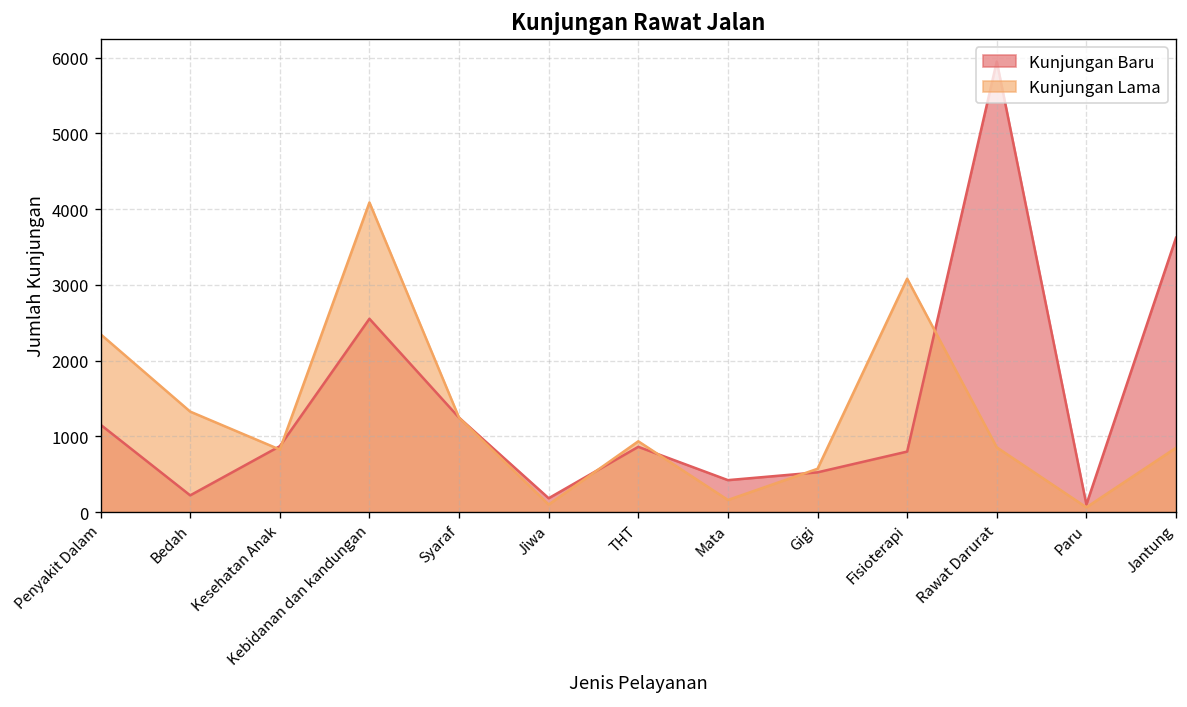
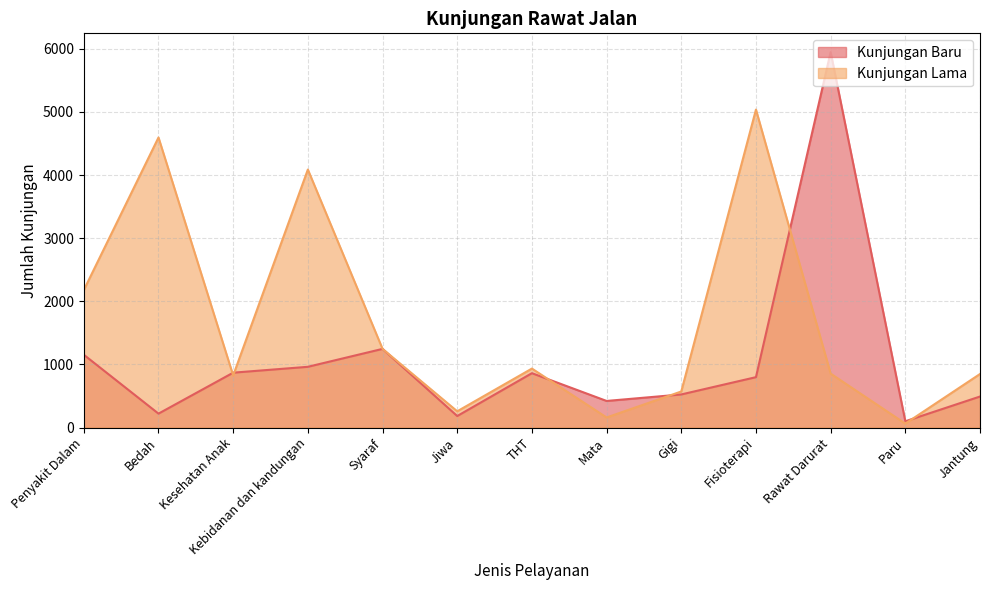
  {
    "Kunjungan Baru": {
      "Penyakit Dalam": 1200,
      "Bedah": 200,
      "Kesehatan Anak": 900,
-     "Kebidanan dan kandungan": 2600,
+     "Kebidanan dan kandungan": 1000,
      "Jiwa": 200,
      "THT": 900,
      "Mata": 400,
      "Gigi": 500,
      "Fisioterapi": 800,
-     "Jantung": 3600
+     "Jantung": 500
    },
    "Kunjungan Lama": {
-     "Penyakit Dalam": 2300,
-     "Bedah": 1300,
+     "Penyakit Dalam": 2200,
+     "Bedah": 4600,
      "Kesehatan Anak": 800,
      "Kebidanan dan kandungan": 4100,
-     "Jiwa": 100,
+     "Jiwa": 300,
      "THT": 900,
      "Mata": 200,
      "Gigi": 600,
-     "Fisioterapi": 3100,
+     "Fisioterapi": 5000,
      "Rawat Darurat": 900,
      "Jantung": 800
    }
  }
